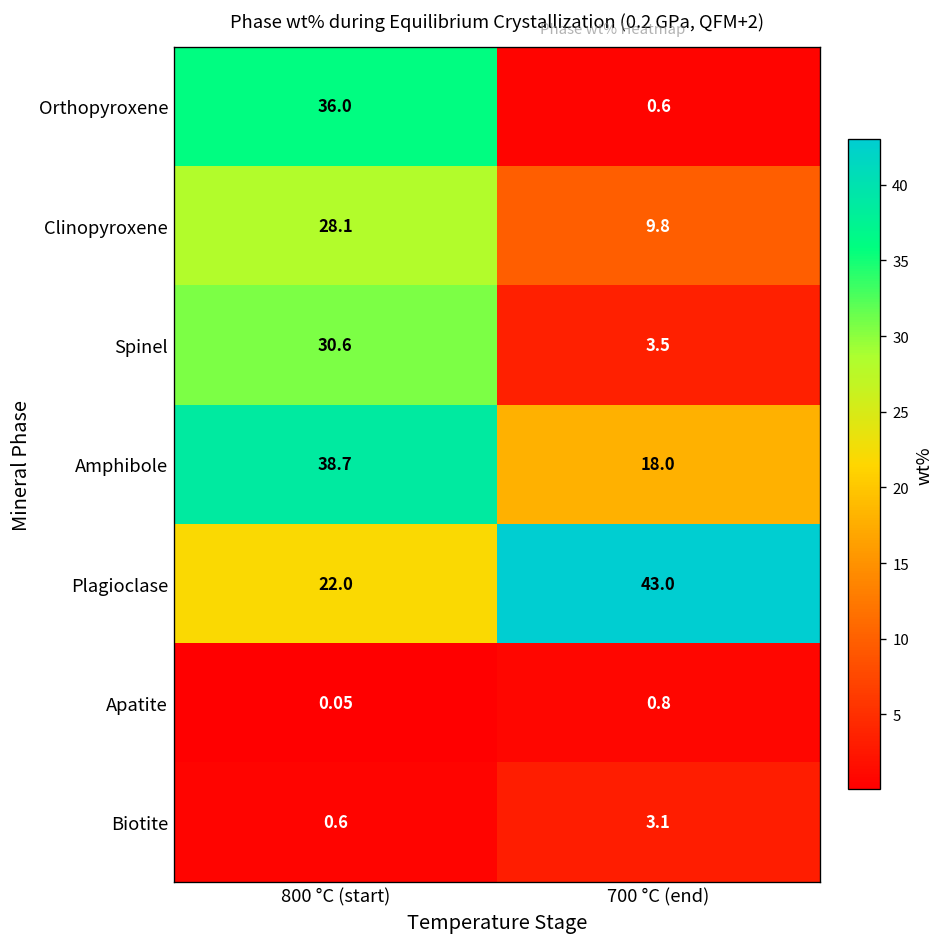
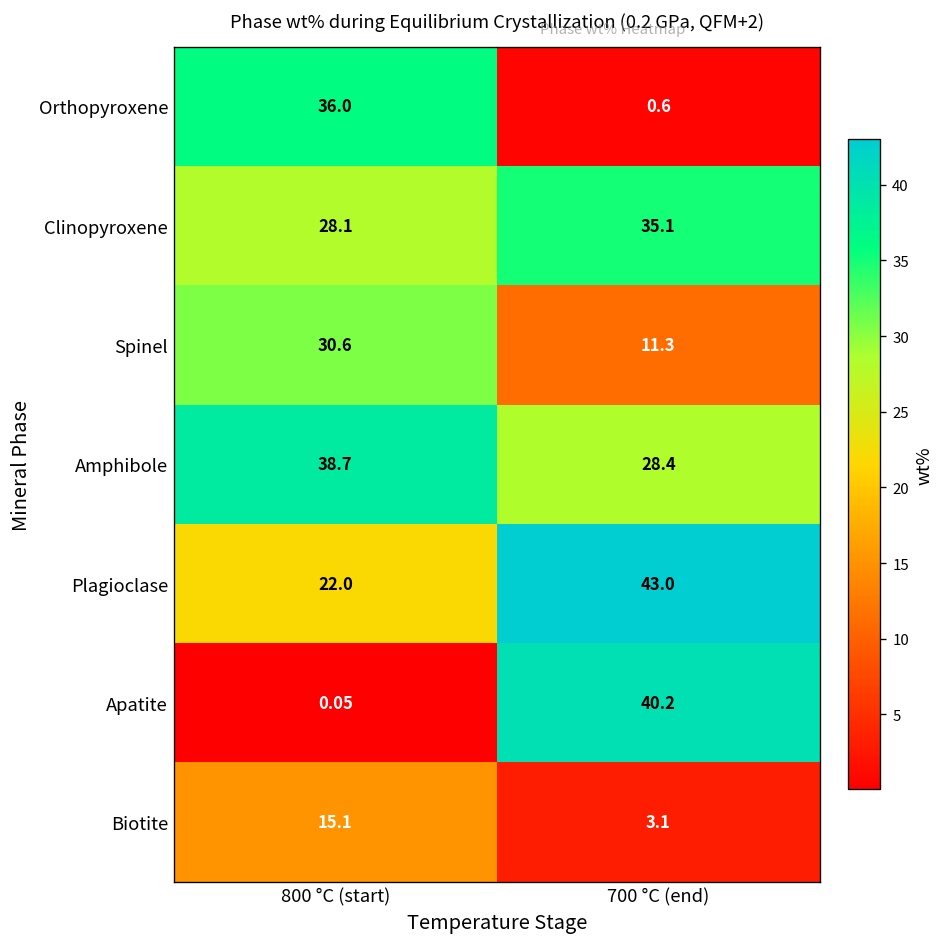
  {
    "Orthopyroxene": {
      "800 °C (start)": 36.0,
      "700 °C (end)": 0.6
    },
    "Clinopyroxene": {
      "800 °C (start)": 28.1,
-     "700 °C (end)": 9.8
+     "700 °C (end)": 35.1
    },
    "Spinel": {
      "800 °C (start)": 30.6,
-     "700 °C (end)": 3.5
+     "700 °C (end)": 11.3
    },
    "Amphibole": {
      "800 °C (start)": 38.7,
-     "700 °C (end)": 18.0
+     "700 °C (end)": 28.4
    },
    "Plagioclase": {
      "800 °C (start)": 22.0,
      "700 °C (end)": 43.0
    },
    "Apatite": {
      "800 °C (start)": 0.05,
-     "700 °C (end)": 0.8
+     "700 °C (end)": 40.2
    },
    "Biotite": {
-     "800 °C (start)": 0.6,
+     "800 °C (start)": 15.1,
      "700 °C (end)": 3.1
    }
  }
